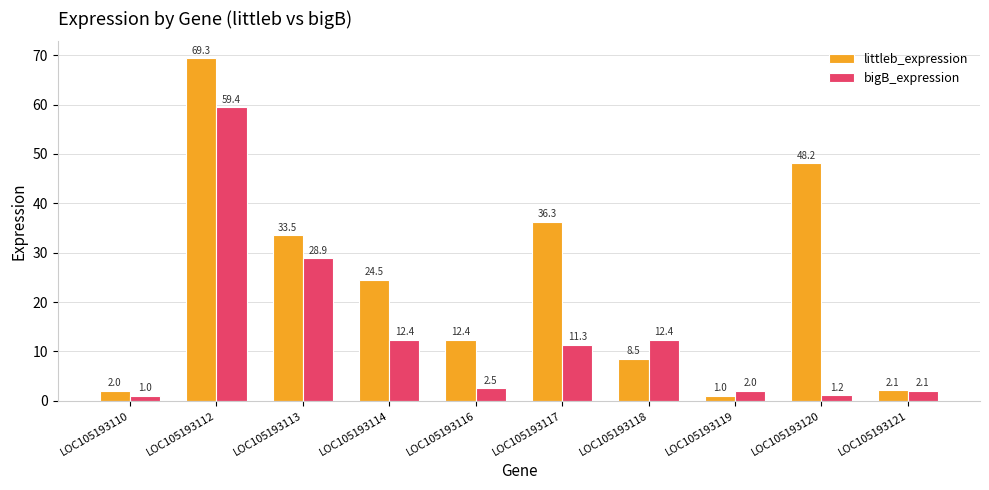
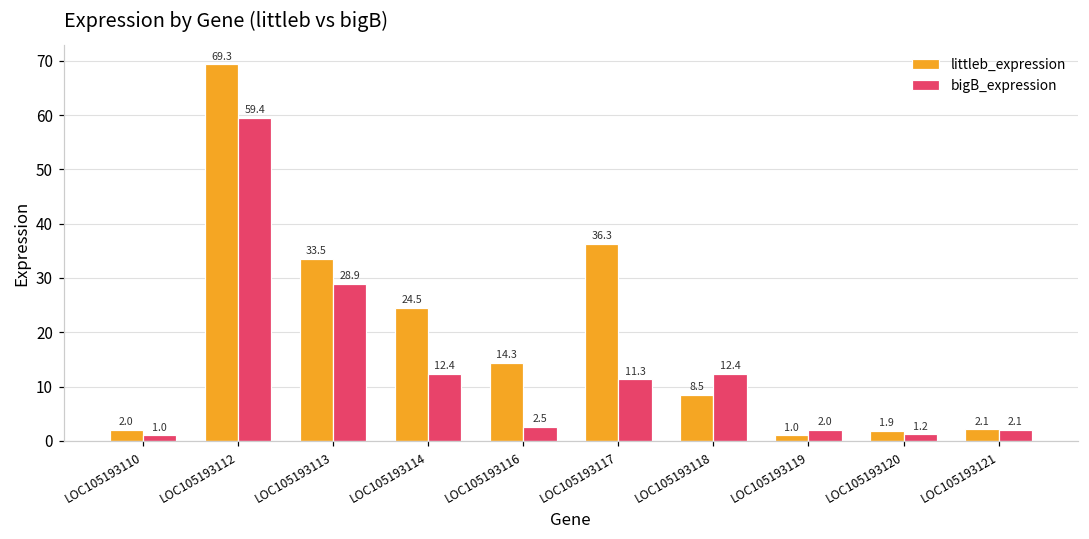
  {
    "littleb_expression": {
      "LOC105193110": 2.0,
      "LOC105193112": 69.3,
      "LOC105193113": 33.5,
      "LOC105193114": 24.5,
-     "LOC105193116": 12.4,
+     "LOC105193116": 14.3,
      "LOC105193117": 36.3,
      "LOC105193118": 8.5,
      "LOC105193119": 1.0,
-     "LOC105193120": 48.2,
+     "LOC105193120": 1.9,
      "LOC105193121": 2.1
    },
    "bigB_expression": {
      "LOC105193110": 1.0,
      "LOC105193112": 59.4,
      "LOC105193113": 28.9,
      "LOC105193114": 12.4,
      "LOC105193116": 2.5,
      "LOC105193117": 11.3,
      "LOC105193118": 12.4,
      "LOC105193119": 2.0,
      "LOC105193120": 1.2,
      "LOC105193121": 2.1
    }
  }
